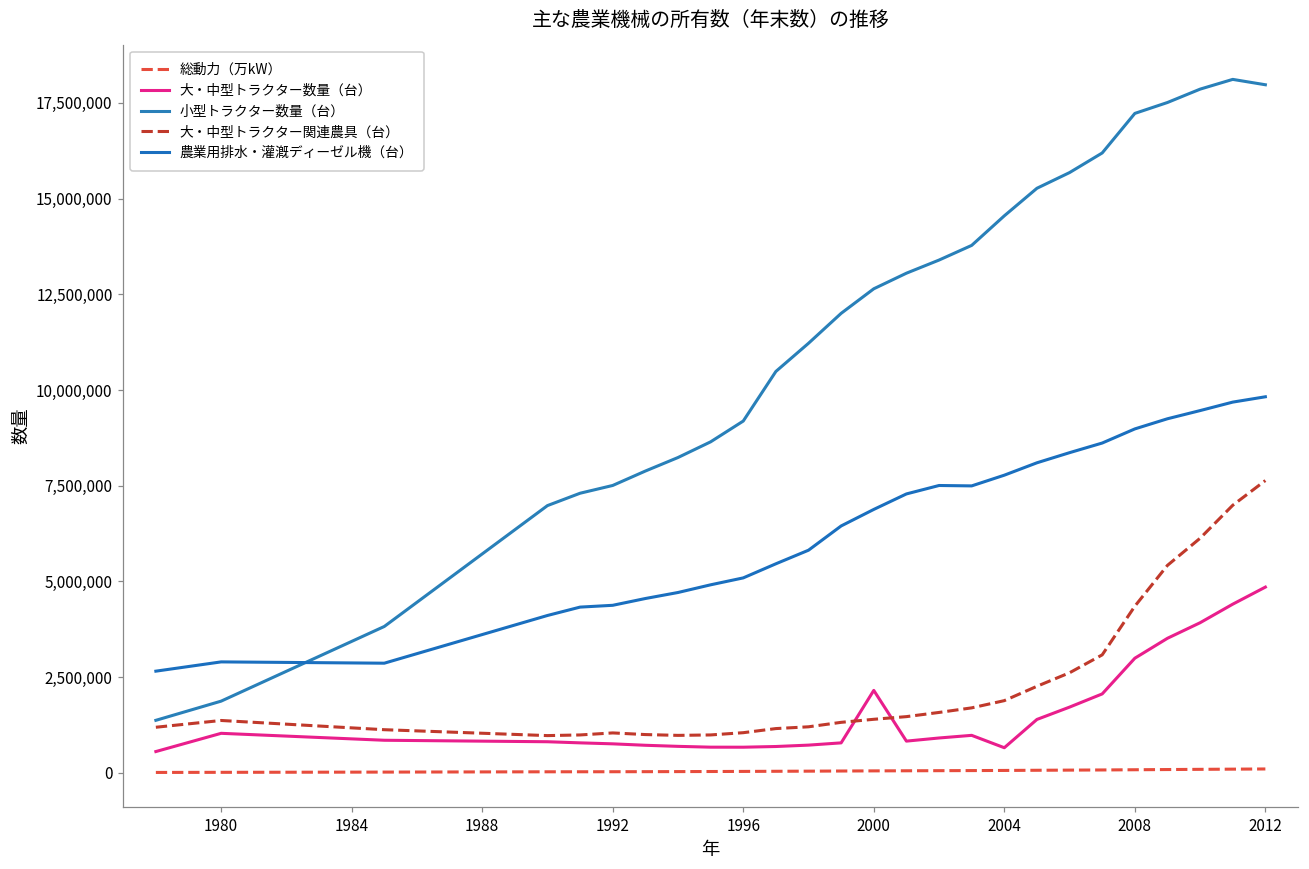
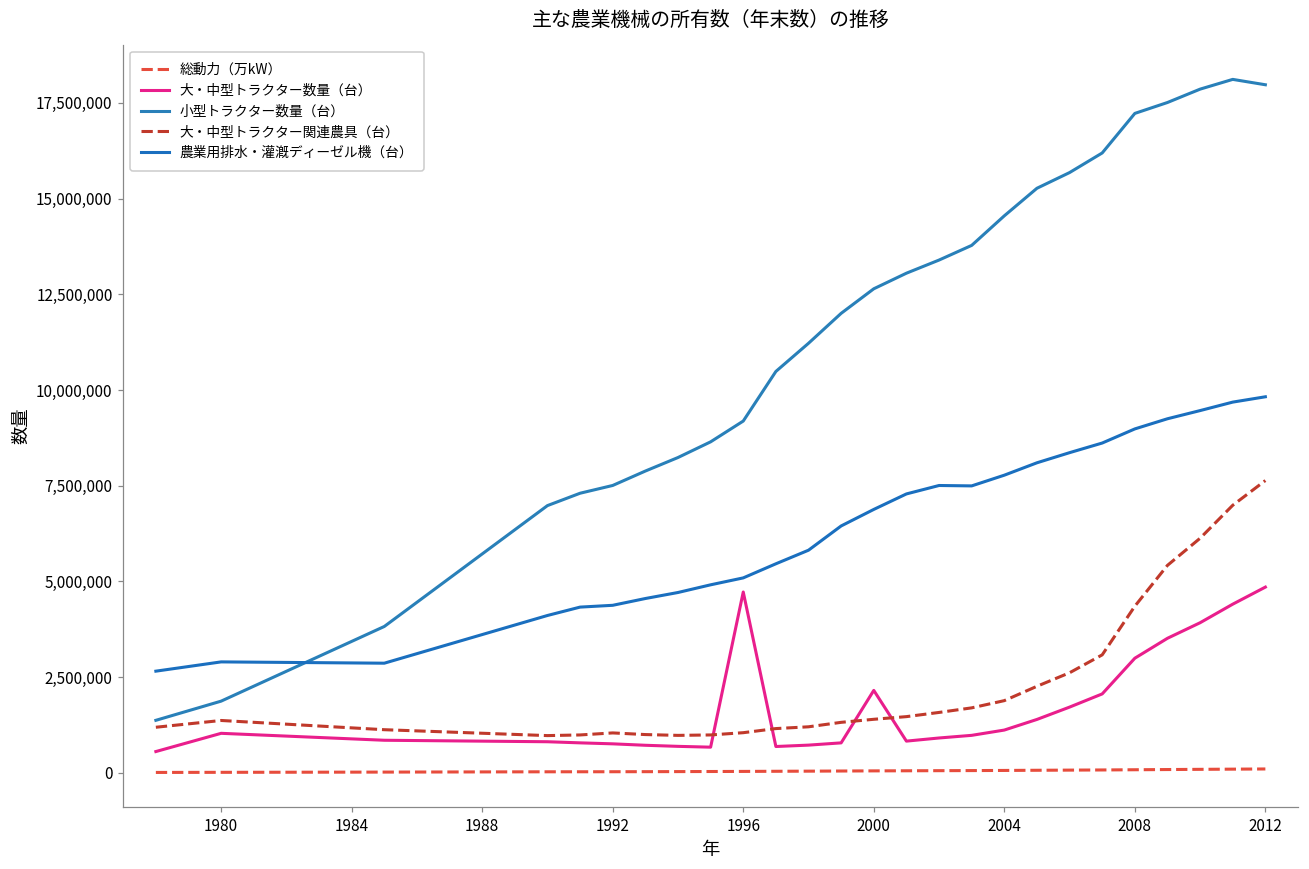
  {
    "大・中型トラクター数量（台）": {
      "1980": "1,000,000",
      "1992": "800,000",
-     "1996": "700,000",
+     "1996": "4,700,000",
      "2000": "2,200,000",
-     "2004": "700,000",
+     "2004": "1,100,000",
      "2008": "3,000,000",
      "2012": "4,900,000"
    }
  }
